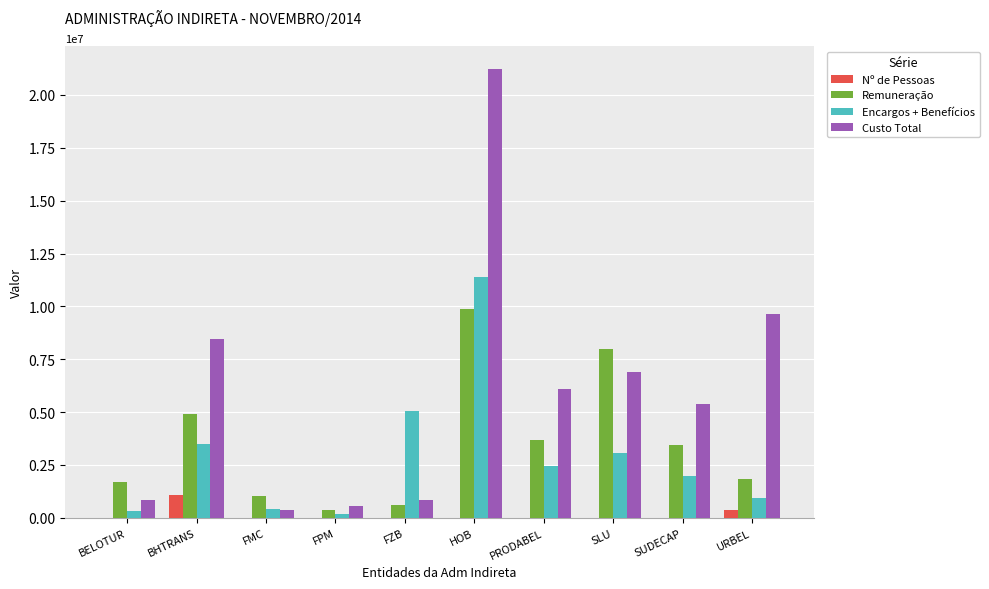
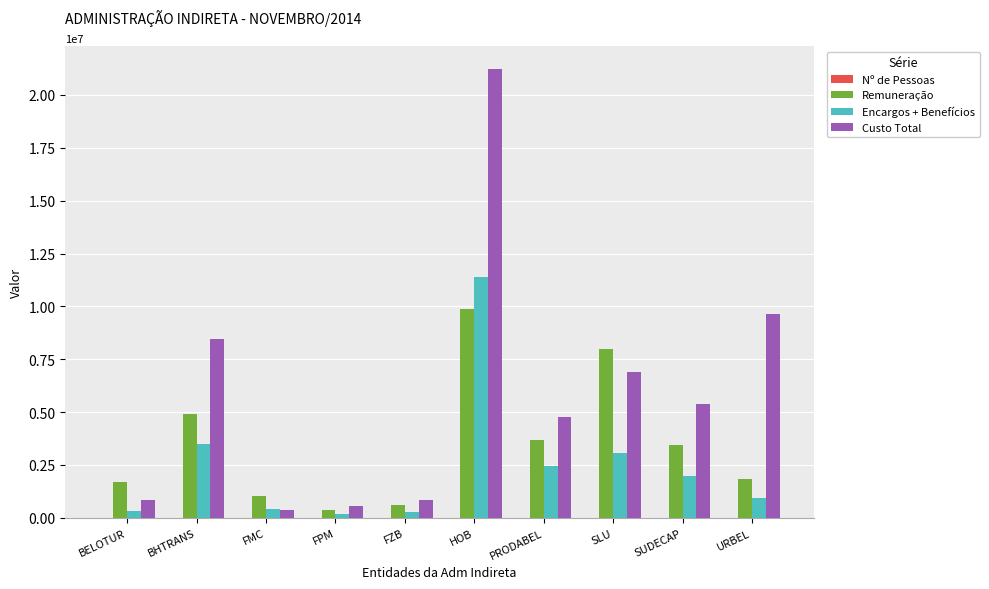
  {
    "Nº de Pessoas": {
-     "BHTRANS": 1100000,
-     "URBEL": 400000
+     "BHTRANS": 0,
+     "URBEL": 0
    },
    "Remuneração": {
      "BELOTUR": 1700000,
      "BHTRANS": 4900000,
      "FMC": 1000000,
      "FPM": 400000,
      "FZB": 600000,
      "HOB": 9900000,
      "PRODABEL": 3700000,
      "SLU": 8000000,
      "SUDECAP": 3400000,
      "URBEL": 1800000
    },
    "Encargos + Benefícios": {
      "BELOTUR": 300000,
      "BHTRANS": 3500000,
      "FMC": 400000,
      "FPM": 200000,
-     "FZB": 5000000,
+     "FZB": 300000,
      "HOB": 11400000,
      "PRODABEL": 2400000,
      "SLU": 3100000,
      "SUDECAP": 2000000,
      "URBEL": 900000
    },
    "Custo Total": {
      "BELOTUR": 900000,
      "BHTRANS": 8400000,
      "FMC": 400000,
      "FPM": 500000,
      "FZB": 900000,
      "HOB": 21200000,
-     "PRODABEL": 6100000,
+     "PRODABEL": 4800000,
      "SLU": 6900000,
      "SUDECAP": 5400000,
      "URBEL": 9600000
    }
  }
